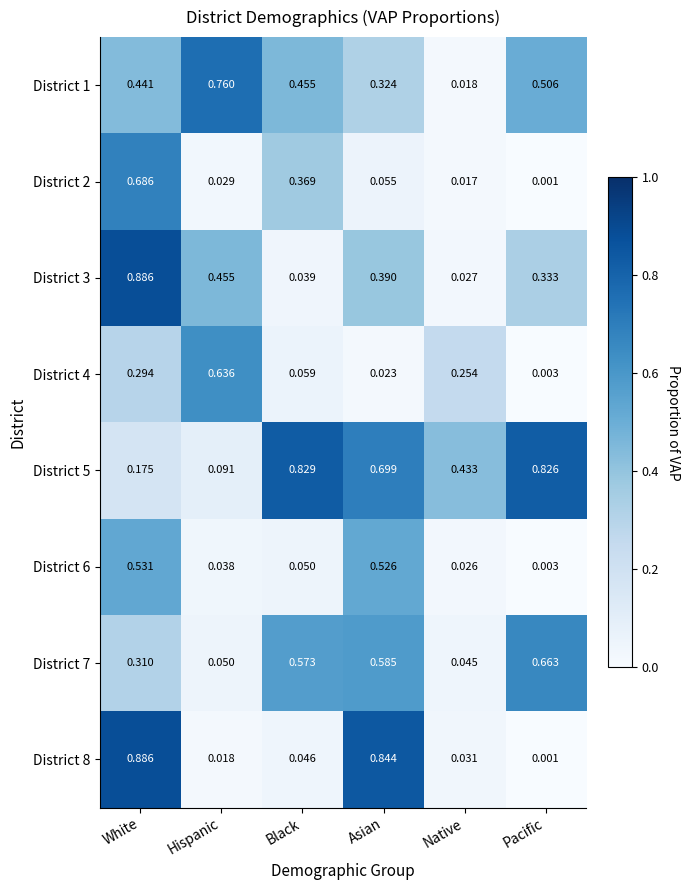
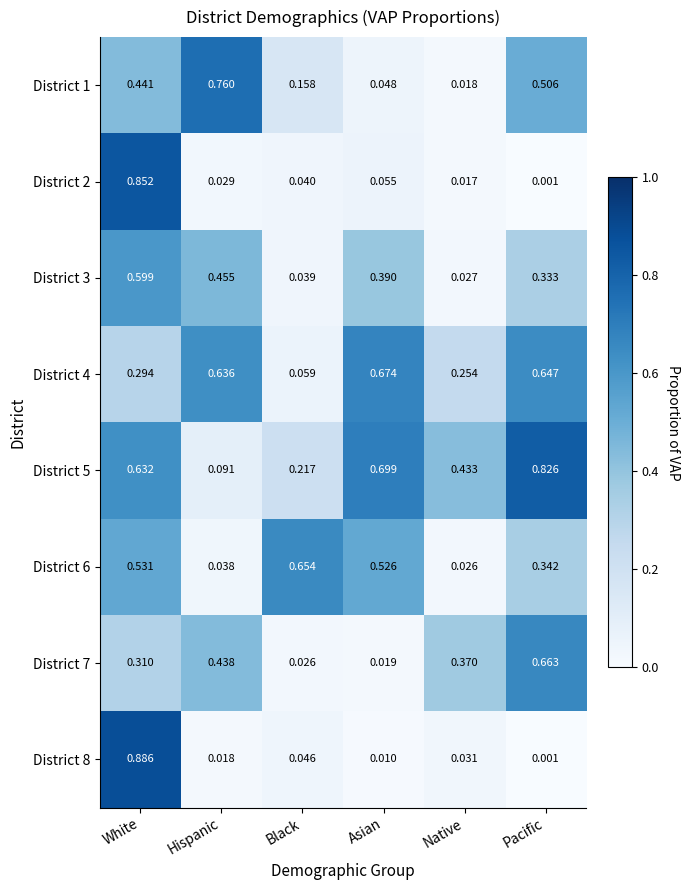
  {
    "District 1": {
      "White": 0.441,
      "Hispanic": 0.760,
-     "Black": 0.455,
-     "Asian": 0.324,
+     "Black": 0.158,
+     "Asian": 0.048,
      "Native": 0.018,
      "Pacific": 0.506
    },
    "District 2": {
-     "White": 0.686,
+     "White": 0.852,
      "Hispanic": 0.029,
-     "Black": 0.369,
+     "Black": 0.040,
      "Asian": 0.055,
      "Native": 0.017,
      "Pacific": 0.001
    },
    "District 3": {
-     "White": 0.886,
+     "White": 0.599,
      "Hispanic": 0.455,
      "Black": 0.039,
      "Asian": 0.390,
      "Native": 0.027,
      "Pacific": 0.333
    },
    "District 4": {
      "White": 0.294,
      "Hispanic": 0.636,
      "Black": 0.059,
-     "Asian": 0.023,
+     "Asian": 0.674,
      "Native": 0.254,
-     "Pacific": 0.003
+     "Pacific": 0.647
    },
    "District 5": {
-     "White": 0.175,
+     "White": 0.632,
      "Hispanic": 0.091,
-     "Black": 0.829,
+     "Black": 0.217,
      "Asian": 0.699,
      "Native": 0.433,
      "Pacific": 0.826
    },
    "District 6": {
      "White": 0.531,
      "Hispanic": 0.038,
-     "Black": 0.050,
+     "Black": 0.654,
      "Asian": 0.526,
      "Native": 0.026,
-     "Pacific": 0.003
+     "Pacific": 0.342
    },
    "District 7": {
      "White": 0.310,
-     "Hispanic": 0.050,
-     "Black": 0.573,
-     "Asian": 0.585,
-     "Native": 0.045,
+     "Hispanic": 0.438,
+     "Black": 0.026,
+     "Asian": 0.019,
+     "Native": 0.370,
      "Pacific": 0.663
    },
    "District 8": {
      "White": 0.886,
      "Hispanic": 0.018,
      "Black": 0.046,
-     "Asian": 0.844,
+     "Asian": 0.010,
      "Native": 0.031,
      "Pacific": 0.001
    }
  }
